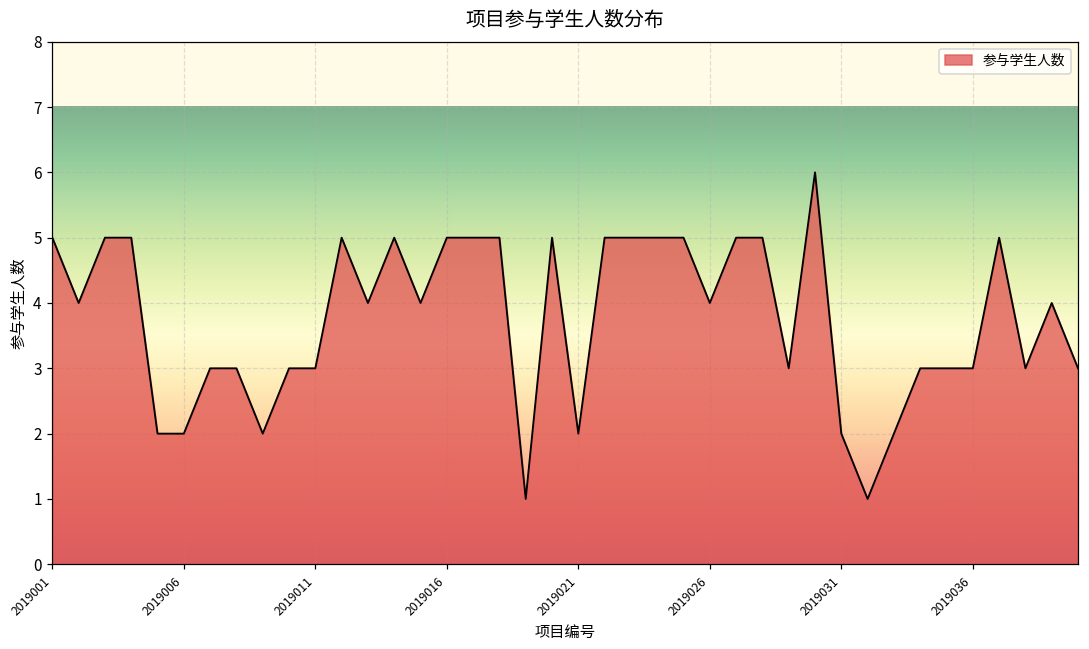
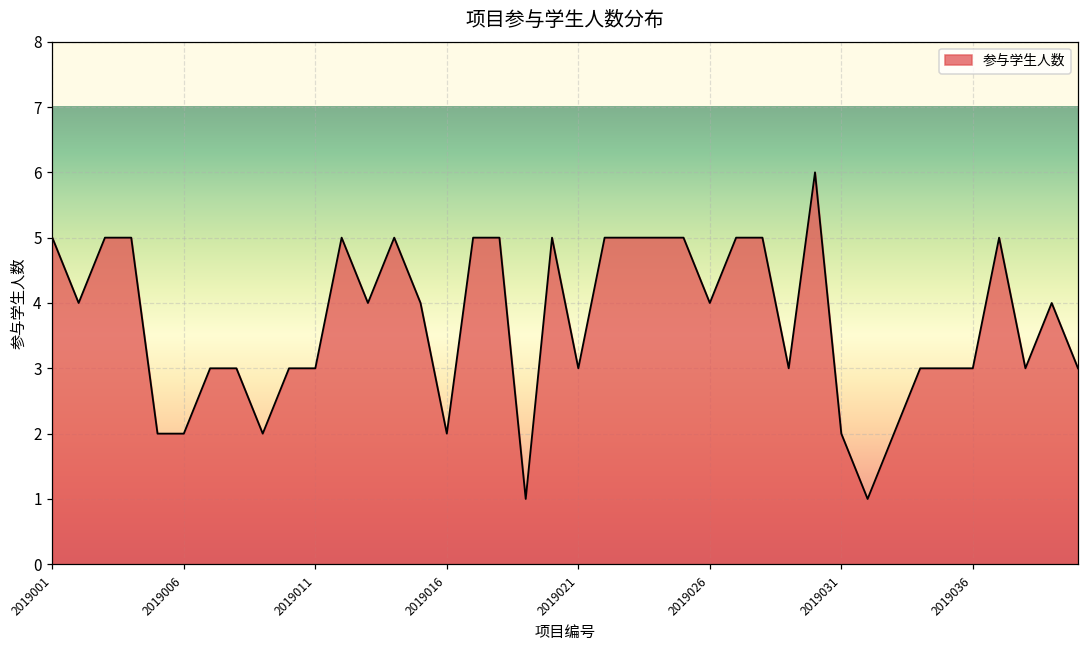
  {
    "2019001": 5,
    "2019006": 2,
    "2019011": 3,
-   "2019016": 5,
-   "2019021": 2,
+   "2019016": 2,
+   "2019021": 3,
    "2019026": 4,
    "2019031": 2,
    "2019036": 3
  }
